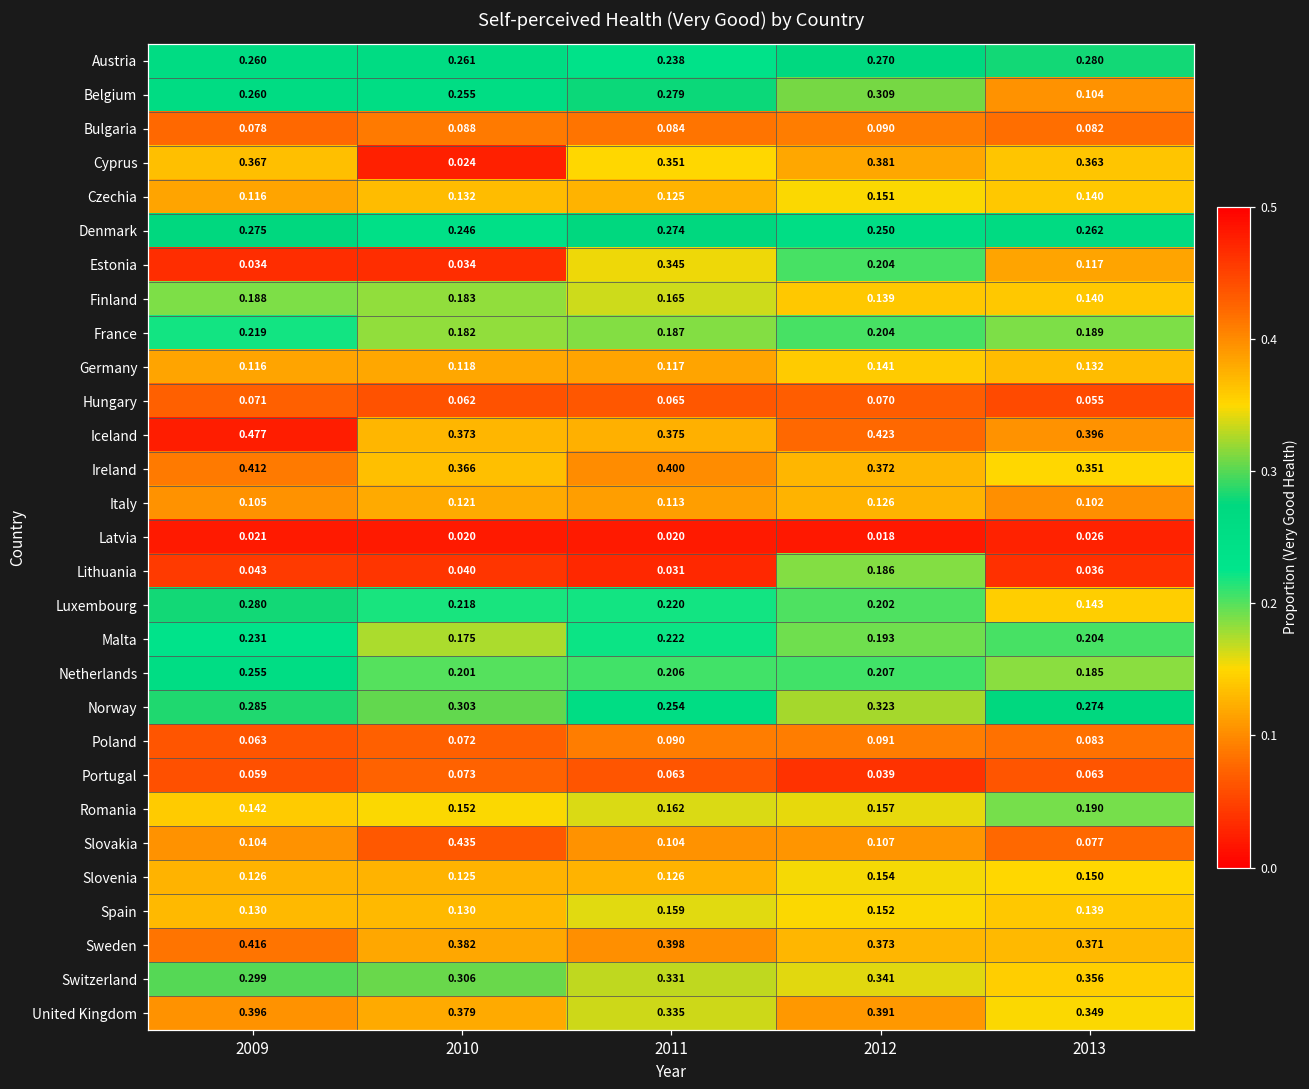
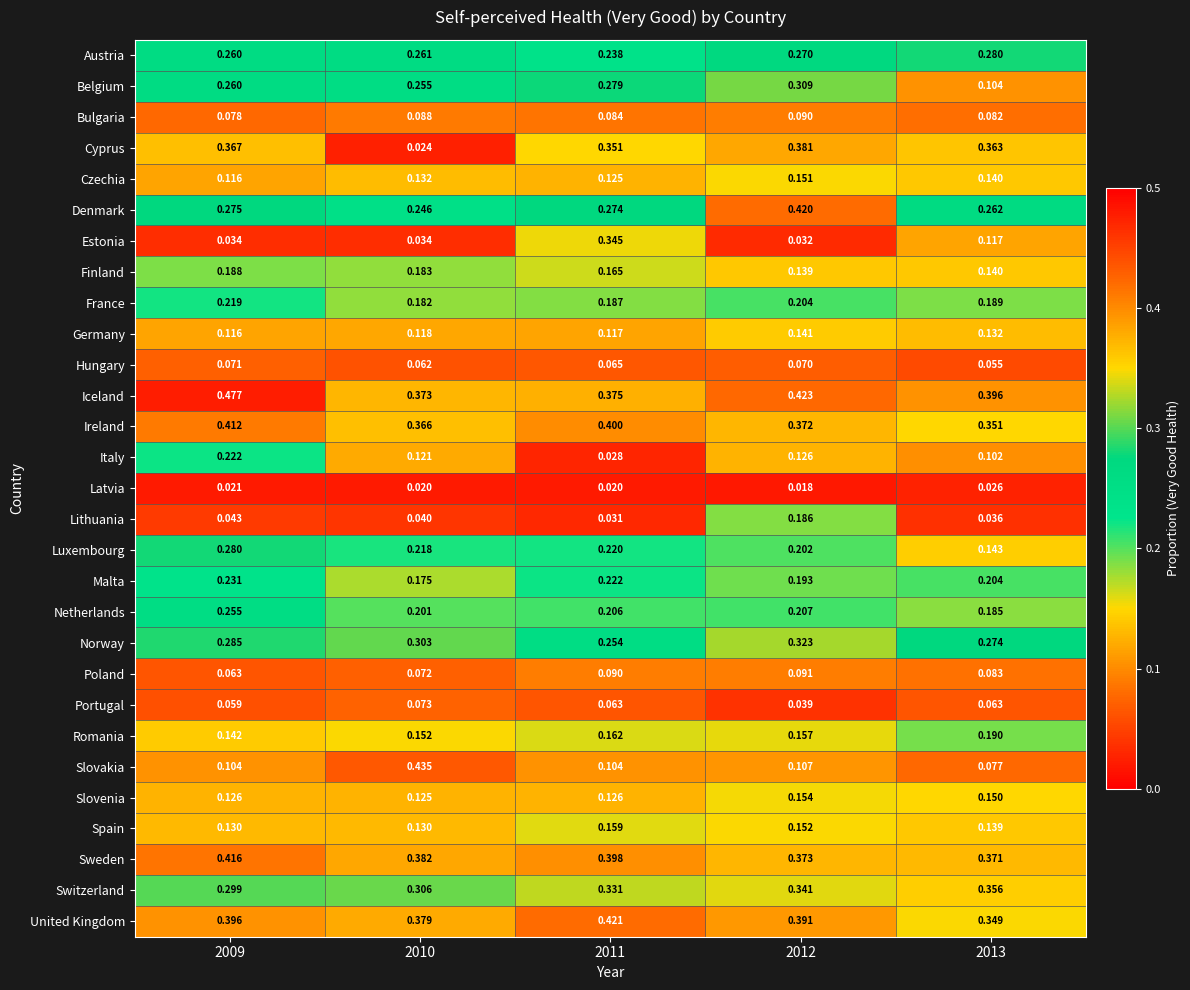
  {
    "Austria": {
      "2009": 0.260,
      "2010": 0.261,
      "2011": 0.238,
      "2012": 0.270,
      "2013": 0.280
    },
    "Belgium": {
      "2009": 0.260,
      "2010": 0.255,
      "2011": 0.279,
      "2012": 0.309,
      "2013": 0.104
    },
    "Bulgaria": {
      "2009": 0.078,
      "2010": 0.088,
      "2011": 0.084,
      "2012": 0.090,
      "2013": 0.082
    },
    "Cyprus": {
      "2009": 0.367,
      "2010": 0.024,
      "2011": 0.351,
      "2012": 0.381,
      "2013": 0.363
    },
    "Czechia": {
      "2009": 0.116,
      "2010": 0.132,
      "2011": 0.125,
      "2012": 0.151,
      "2013": 0.140
    },
    "Denmark": {
      "2009": 0.275,
      "2010": 0.246,
      "2011": 0.274,
-     "2012": 0.250,
+     "2012": 0.420,
      "2013": 0.262
    },
    "Estonia": {
      "2009": 0.034,
      "2010": 0.034,
      "2011": 0.345,
-     "2012": 0.204,
+     "2012": 0.032,
      "2013": 0.117
    },
    "Finland": {
      "2009": 0.188,
      "2010": 0.183,
      "2011": 0.165,
      "2012": 0.139,
      "2013": 0.140
    },
    "France": {
      "2009": 0.219,
      "2010": 0.182,
      "2011": 0.187,
      "2012": 0.204,
      "2013": 0.189
    },
    "Germany": {
      "2009": 0.116,
      "2010": 0.118,
      "2011": 0.117,
      "2012": 0.141,
      "2013": 0.132
    },
    "Hungary": {
      "2009": 0.071,
      "2010": 0.062,
      "2011": 0.065,
      "2012": 0.070,
      "2013": 0.055
    },
    "Iceland": {
      "2009": 0.477,
      "2010": 0.373,
      "2011": 0.375,
      "2012": 0.423,
      "2013": 0.396
    },
    "Ireland": {
      "2009": 0.412,
      "2010": 0.366,
      "2011": 0.400,
      "2012": 0.372,
      "2013": 0.351
    },
    "Italy": {
-     "2009": 0.105,
+     "2009": 0.222,
      "2010": 0.121,
-     "2011": 0.113,
+     "2011": 0.028,
      "2012": 0.126,
      "2013": 0.102
    },
    "Latvia": {
      "2009": 0.021,
      "2010": 0.020,
      "2011": 0.020,
      "2012": 0.018,
      "2013": 0.026
    },
    "Lithuania": {
      "2009": 0.043,
      "2010": 0.040,
      "2011": 0.031,
      "2012": 0.186,
      "2013": 0.036
    },
    "Luxembourg": {
      "2009": 0.280,
      "2010": 0.218,
      "2011": 0.220,
      "2012": 0.202,
      "2013": 0.143
    },
    "Malta": {
      "2009": 0.231,
      "2010": 0.175,
      "2011": 0.222,
      "2012": 0.193,
      "2013": 0.204
    },
    "Netherlands": {
      "2009": 0.255,
      "2010": 0.201,
      "2011": 0.206,
      "2012": 0.207,
      "2013": 0.185
    },
    "Norway": {
      "2009": 0.285,
      "2010": 0.303,
      "2011": 0.254,
      "2012": 0.323,
      "2013": 0.274
    },
    "Poland": {
      "2009": 0.063,
      "2010": 0.072,
      "2011": 0.090,
      "2012": 0.091,
      "2013": 0.083
    },
    "Portugal": {
      "2009": 0.059,
      "2010": 0.073,
      "2011": 0.063,
      "2012": 0.039,
      "2013": 0.063
    },
    "Romania": {
      "2009": 0.142,
      "2010": 0.152,
      "2011": 0.162,
      "2012": 0.157,
      "2013": 0.190
    },
    "Slovakia": {
      "2009": 0.104,
      "2010": 0.435,
      "2011": 0.104,
      "2012": 0.107,
      "2013": 0.077
    },
    "Slovenia": {
      "2009": 0.126,
      "2010": 0.125,
      "2011": 0.126,
      "2012": 0.154,
      "2013": 0.150
    },
    "Spain": {
      "2009": 0.130,
      "2010": 0.130,
      "2011": 0.159,
      "2012": 0.152,
      "2013": 0.139
    },
    "Sweden": {
      "2009": 0.416,
      "2010": 0.382,
      "2011": 0.398,
      "2012": 0.373,
      "2013": 0.371
    },
    "Switzerland": {
      "2009": 0.299,
      "2010": 0.306,
      "2011": 0.331,
      "2012": 0.341,
      "2013": 0.356
    },
    "United Kingdom": {
      "2009": 0.396,
      "2010": 0.379,
-     "2011": 0.335,
+     "2011": 0.421,
      "2012": 0.391,
      "2013": 0.349
    }
  }
